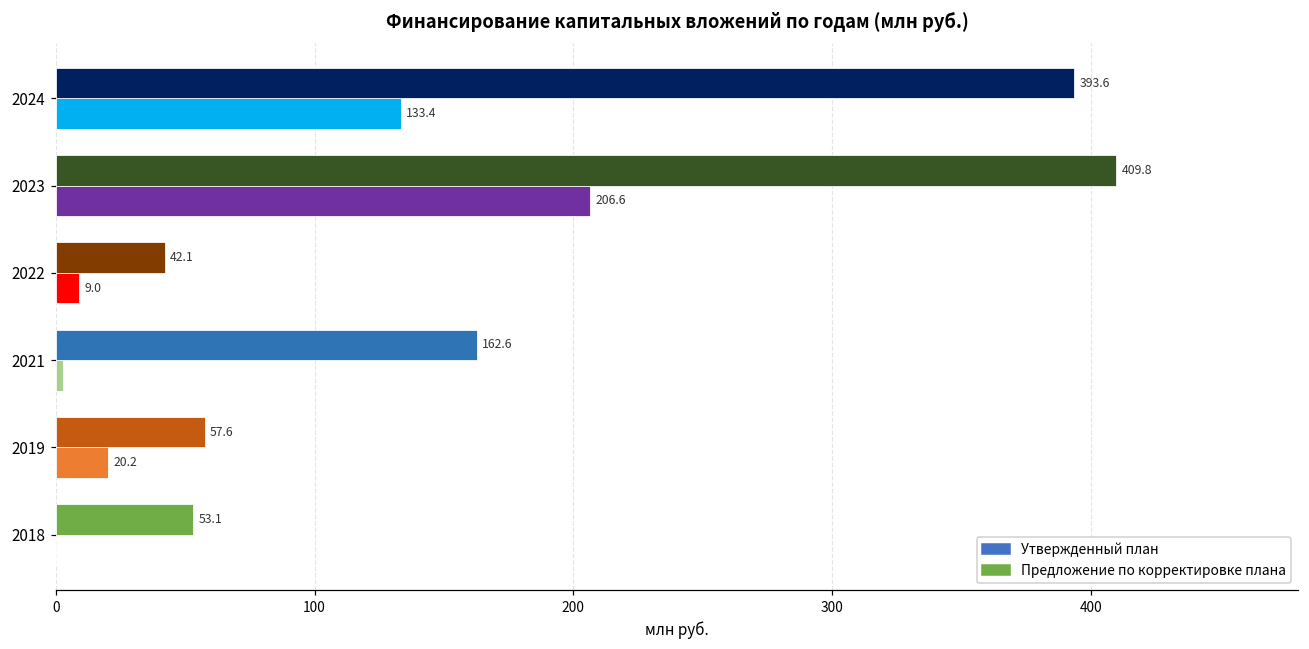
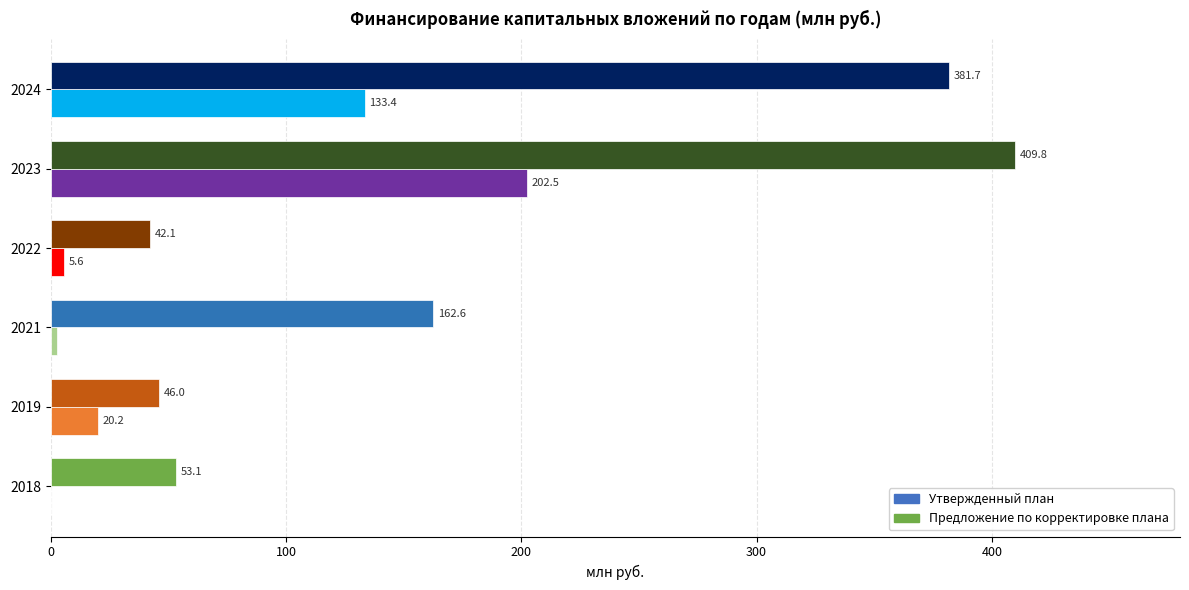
  {
    "Утвержденный план": {
      "2024": 133.4,
-     "2023": 206.6,
-     "2022": 9.0,
+     "2023": 202.5,
+     "2022": 5.6,
      "2019": 20.2
    },
    "Предложение по корректировке плана": {
-     "2024": 393.6,
+     "2024": 381.7,
      "2023": 409.8,
      "2022": 42.1,
      "2021": 162.6,
-     "2019": 57.6,
+     "2019": 46.0,
      "2018": 53.1
    }
  }
